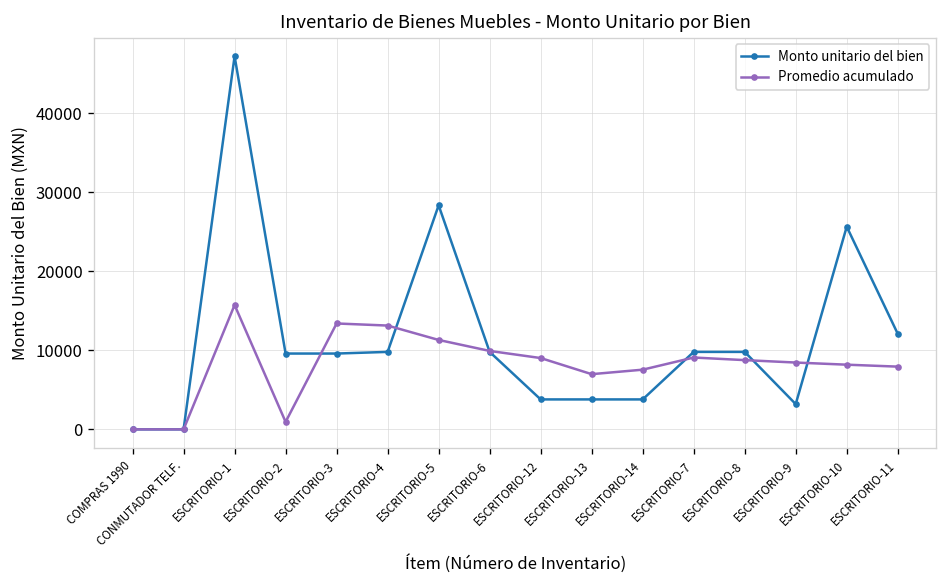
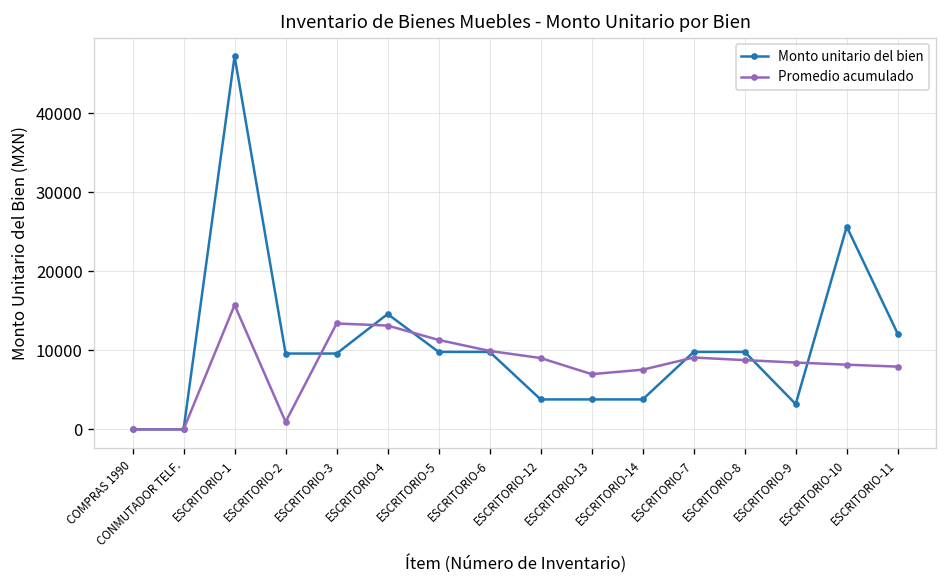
  {
    "Monto unitario del bien": {
      "ESCRITORIO-1": 47000,
      "ESCRITORIO-2": 10000,
      "ESCRITORIO-3": 10000,
-     "ESCRITORIO-4": 10000,
-     "ESCRITORIO-5": 28000,
+     "ESCRITORIO-4": 15000,
+     "ESCRITORIO-5": 10000,
      "ESCRITORIO-12": 4000,
      "ESCRITORIO-13": 4000,
      "ESCRITORIO-14": 4000,
      "ESCRITORIO-7": 10000,
      "ESCRITORIO-8": 10000,
      "ESCRITORIO-9": 3000,
      "ESCRITORIO-10": 26000,
      "ESCRITORIO-11": 12000
    },
    "Promedio acumulado": {
      "ESCRITORIO-1": 16000,
      "ESCRITORIO-2": 1000,
      "ESCRITORIO-3": 13000,
      "ESCRITORIO-4": 13000,
      "ESCRITORIO-5": 11000,
      "ESCRITORIO-12": 9000,
      "ESCRITORIO-13": 7000,
      "ESCRITORIO-14": 8000,
      "ESCRITORIO-7": 9000,
      "ESCRITORIO-8": 9000,
      "ESCRITORIO-9": 8000,
      "ESCRITORIO-10": 8000,
      "ESCRITORIO-11": 8000
    }
  }
